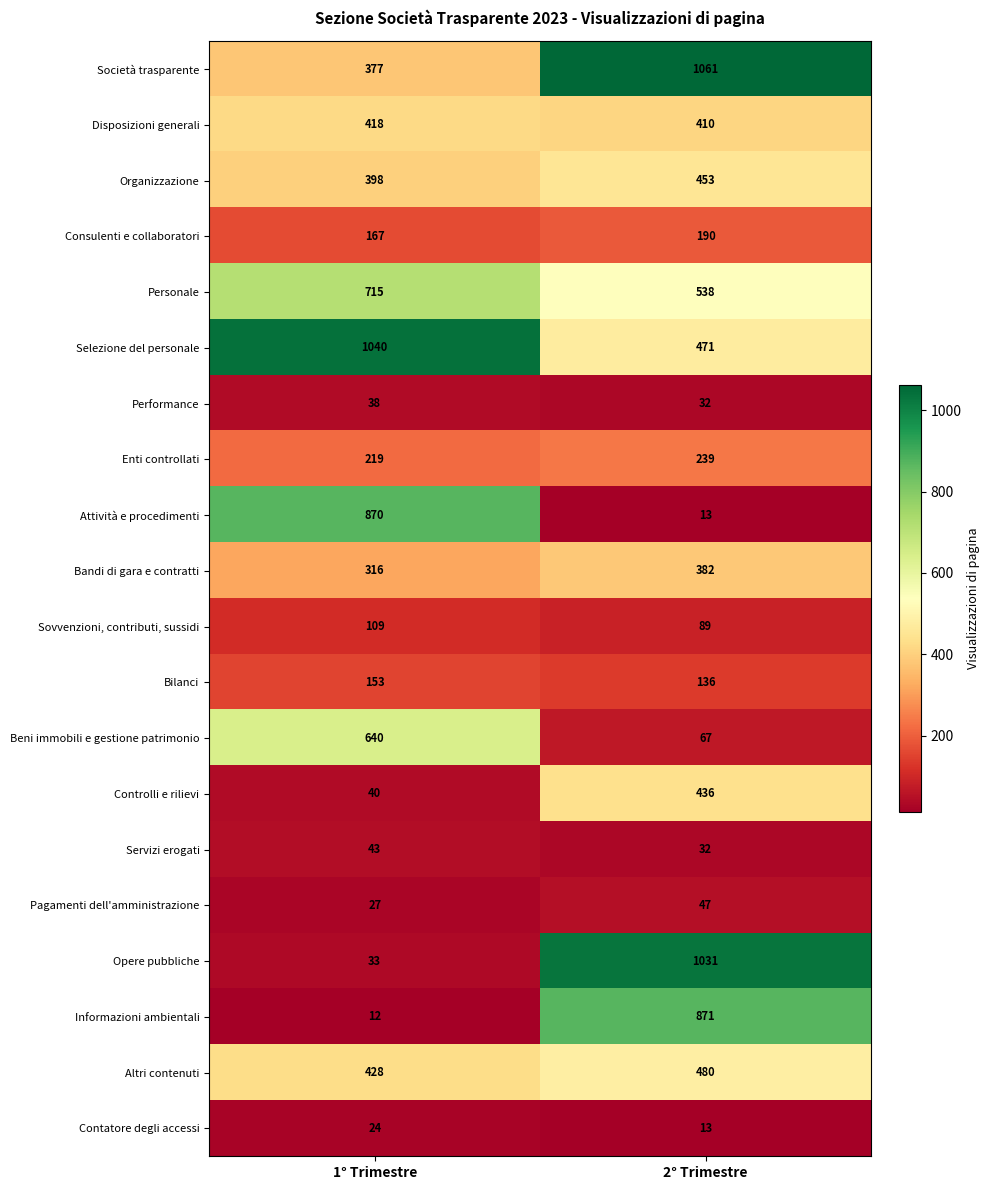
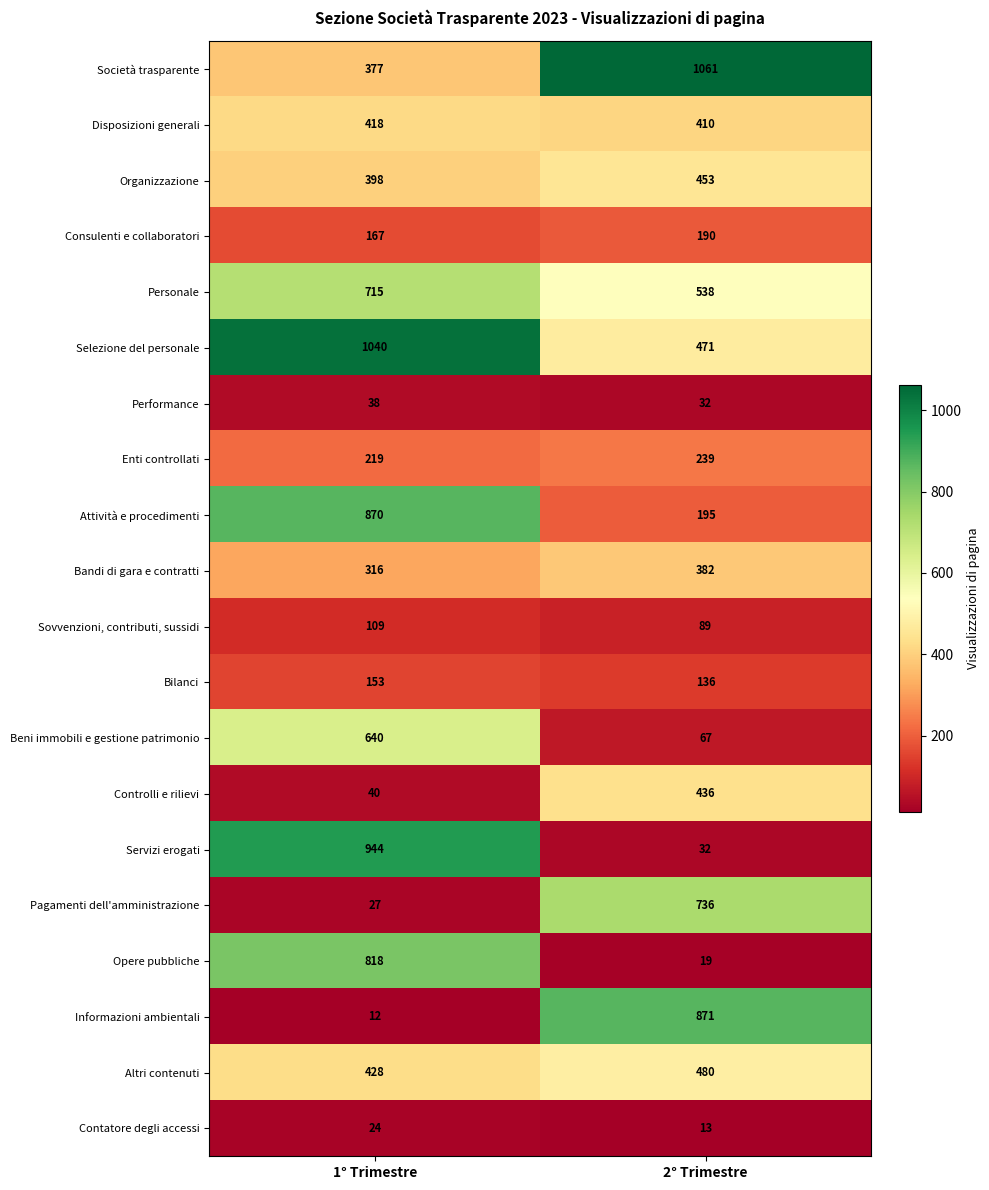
  {
    "Società trasparente": {
      "1° Trimestre": 377,
      "2° Trimestre": 1061
    },
    "Disposizioni generali": {
      "1° Trimestre": 418,
      "2° Trimestre": 410
    },
    "Organizzazione": {
      "1° Trimestre": 398,
      "2° Trimestre": 453
    },
    "Consulenti e collaboratori": {
      "1° Trimestre": 167,
      "2° Trimestre": 190
    },
    "Personale": {
      "1° Trimestre": 715,
      "2° Trimestre": 538
    },
    "Selezione del personale": {
      "1° Trimestre": 1040,
      "2° Trimestre": 471
    },
    "Performance": {
      "1° Trimestre": 38,
      "2° Trimestre": 32
    },
    "Enti controllati": {
      "1° Trimestre": 219,
      "2° Trimestre": 239
    },
    "Attività e procedimenti": {
      "1° Trimestre": 870,
-     "2° Trimestre": 13
+     "2° Trimestre": 195
    },
    "Bandi di gara e contratti": {
      "1° Trimestre": 316,
      "2° Trimestre": 382
    },
    "Sovvenzioni, contributi, sussidi": {
      "1° Trimestre": 109,
      "2° Trimestre": 89
    },
    "Bilanci": {
      "1° Trimestre": 153,
      "2° Trimestre": 136
    },
    "Beni immobili e gestione patrimonio": {
      "1° Trimestre": 640,
      "2° Trimestre": 67
    },
    "Controlli e rilievi": {
      "1° Trimestre": 40,
      "2° Trimestre": 436
    },
    "Servizi erogati": {
-     "1° Trimestre": 43,
+     "1° Trimestre": 944,
      "2° Trimestre": 32
    },
    "Pagamenti dell'amministrazione": {
      "1° Trimestre": 27,
-     "2° Trimestre": 47
+     "2° Trimestre": 736
    },
    "Opere pubbliche": {
-     "1° Trimestre": 33,
-     "2° Trimestre": 1031
+     "1° Trimestre": 818,
+     "2° Trimestre": 19
    },
    "Informazioni ambientali": {
      "1° Trimestre": 12,
      "2° Trimestre": 871
    },
    "Altri contenuti": {
      "1° Trimestre": 428,
      "2° Trimestre": 480
    },
    "Contatore degli accessi": {
      "1° Trimestre": 24,
      "2° Trimestre": 13
    }
  }
